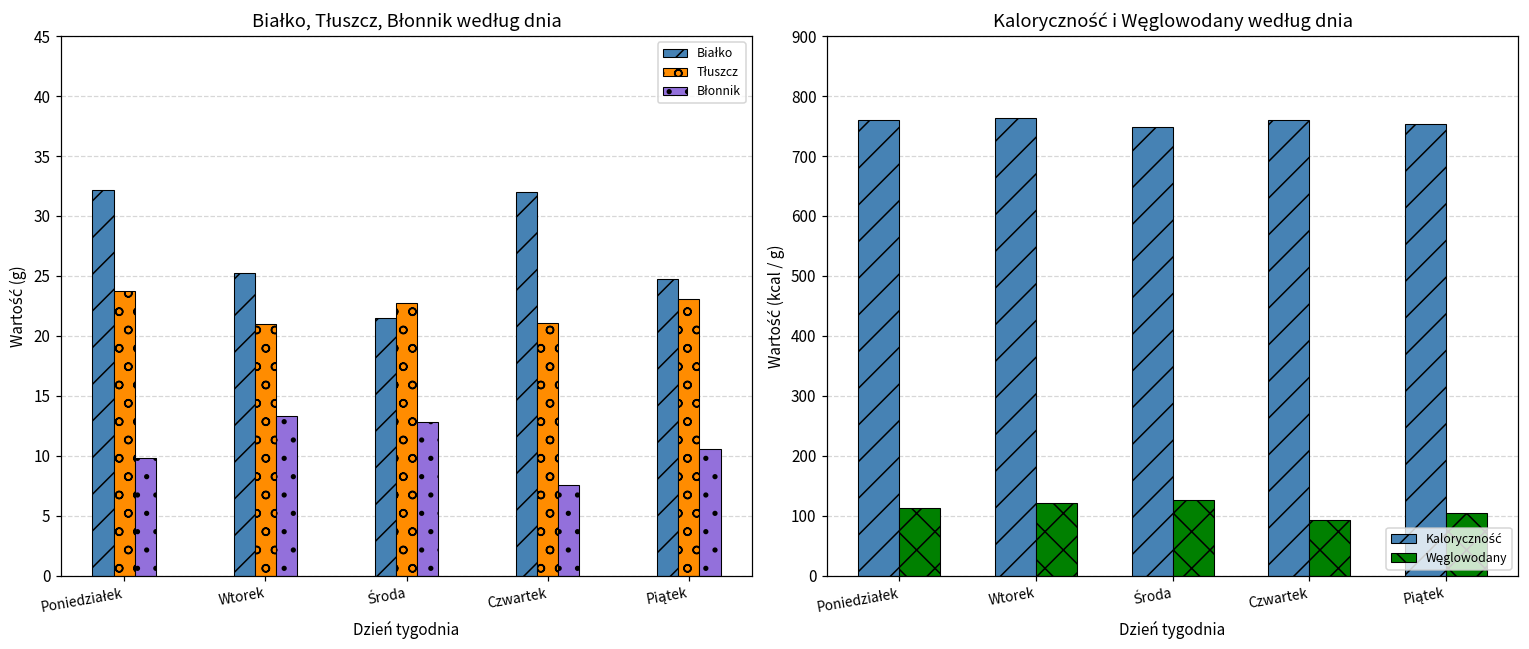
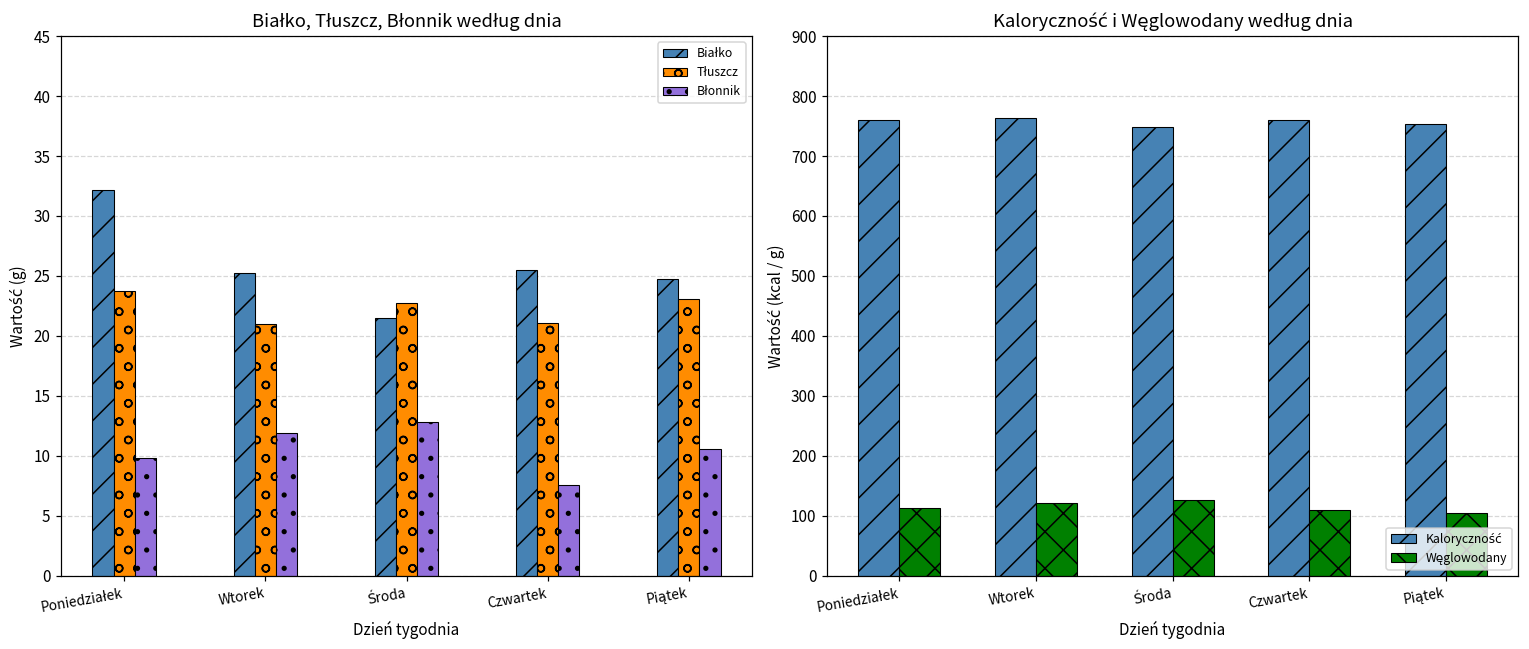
  {
    "Białko, Tłuszcz, Błonnik według dnia": {
      "Białko": {
        "Poniedziałek": 32.2,
        "Wtorek": 25.3,
        "Środa": 21.5,
-       "Czwartek": 32.0,
+       "Czwartek": 25.5,
        "Piątek": 24.7
      },
      "Tłuszcz": {
        "Poniedziałek": 23.7,
        "Wtorek": 21.0,
        "Środa": 22.7,
        "Czwartek": 21.1,
        "Piątek": 23.1
      },
      "Błonnik": {
        "Poniedziałek": 9.8,
-       "Wtorek": 13.4,
+       "Wtorek": 11.9,
        "Środa": 12.8,
        "Czwartek": 7.6,
        "Piątek": 10.6
      }
    },
    "Kaloryczność i Węglowodany według dnia": {
      "Kaloryczność": {
        "Poniedziałek": 760,
        "Wtorek": 760,
        "Środa": 750,
        "Czwartek": 760,
        "Piątek": 750
      },
      "Węglowodany": {
        "Poniedziałek": 110,
        "Wtorek": 120,
        "Środa": 130,
-       "Czwartek": 90,
+       "Czwartek": 110,
        "Piątek": 100
      }
    }
  }
